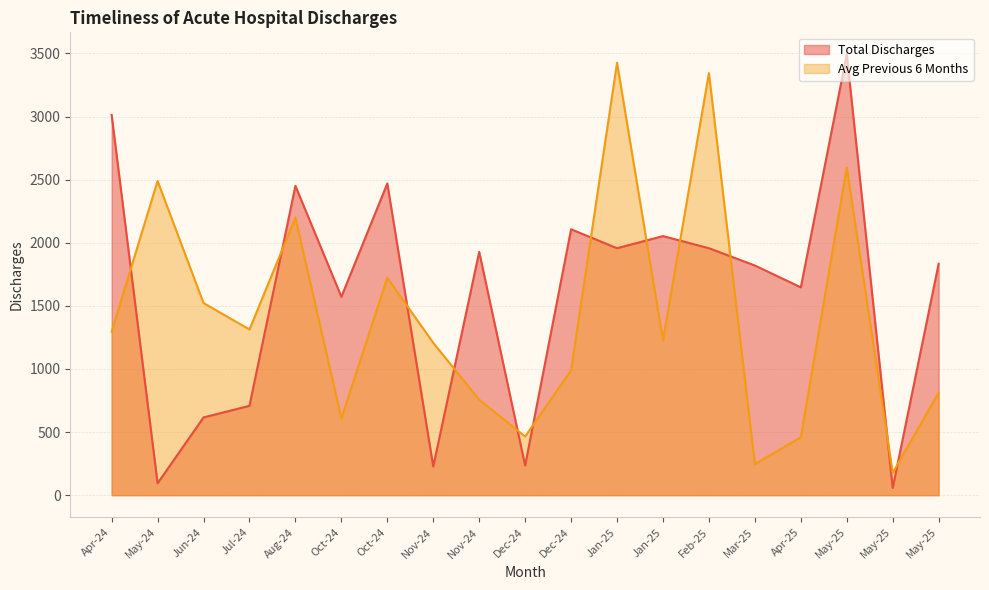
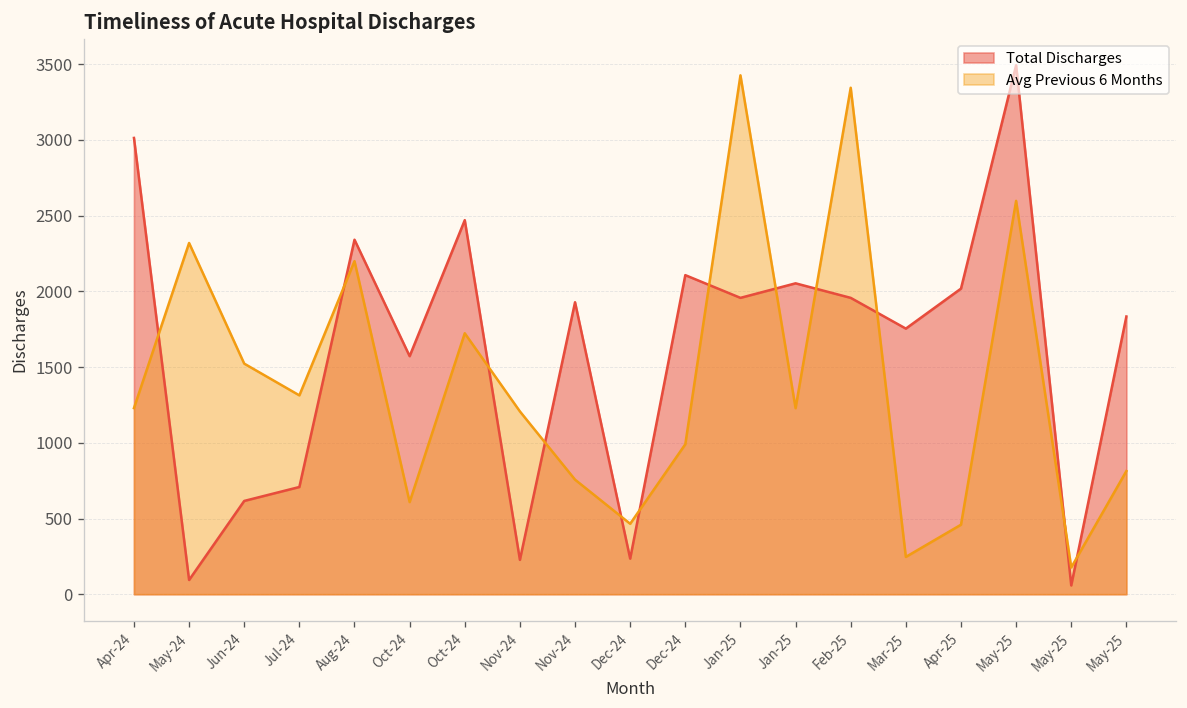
  {
    "Total Discharges": {
      "Apr-24": 3010,
      "May-24": 90,
      "Jun-24": 620,
      "Jul-24": 710,
-     "Aug-24": 2450,
+     "Aug-24": 2340,
      "Feb-25": 1960,
-     "Mar-25": 1820,
-     "Apr-25": 1650
+     "Mar-25": 1750,
+     "Apr-25": 2020
    },
    "Avg Previous 6 Months": {
-     "Apr-24": 1300,
-     "May-24": 2490,
+     "Apr-24": 1230,
+     "May-24": 2320,
      "Jun-24": 1520,
      "Jul-24": 1310,
      "Aug-24": 2200,
      "Feb-25": 3340,
      "Mar-25": 250,
      "Apr-25": 460
    }
  }
